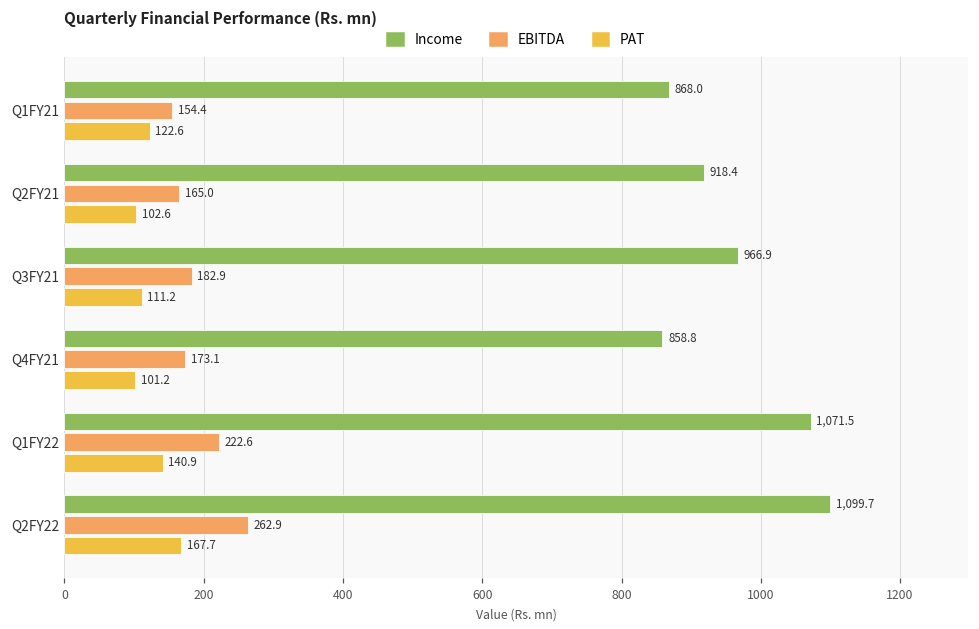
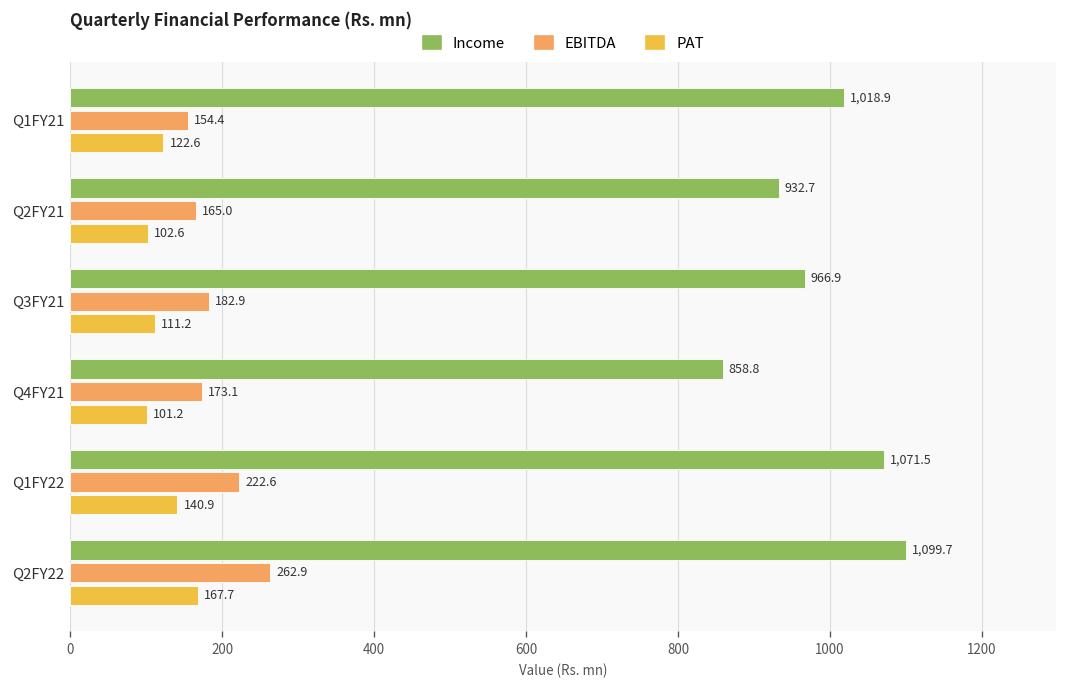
  {
    "Income": {
-     "Q1FY21": "868.0",
-     "Q2FY21": "918.4",
+     "Q1FY21": "1,018.9",
+     "Q2FY21": "932.7",
      "Q3FY21": "966.9",
      "Q4FY21": "858.8",
      "Q1FY22": "1,071.5",
      "Q2FY22": "1,099.7"
    }
  }
